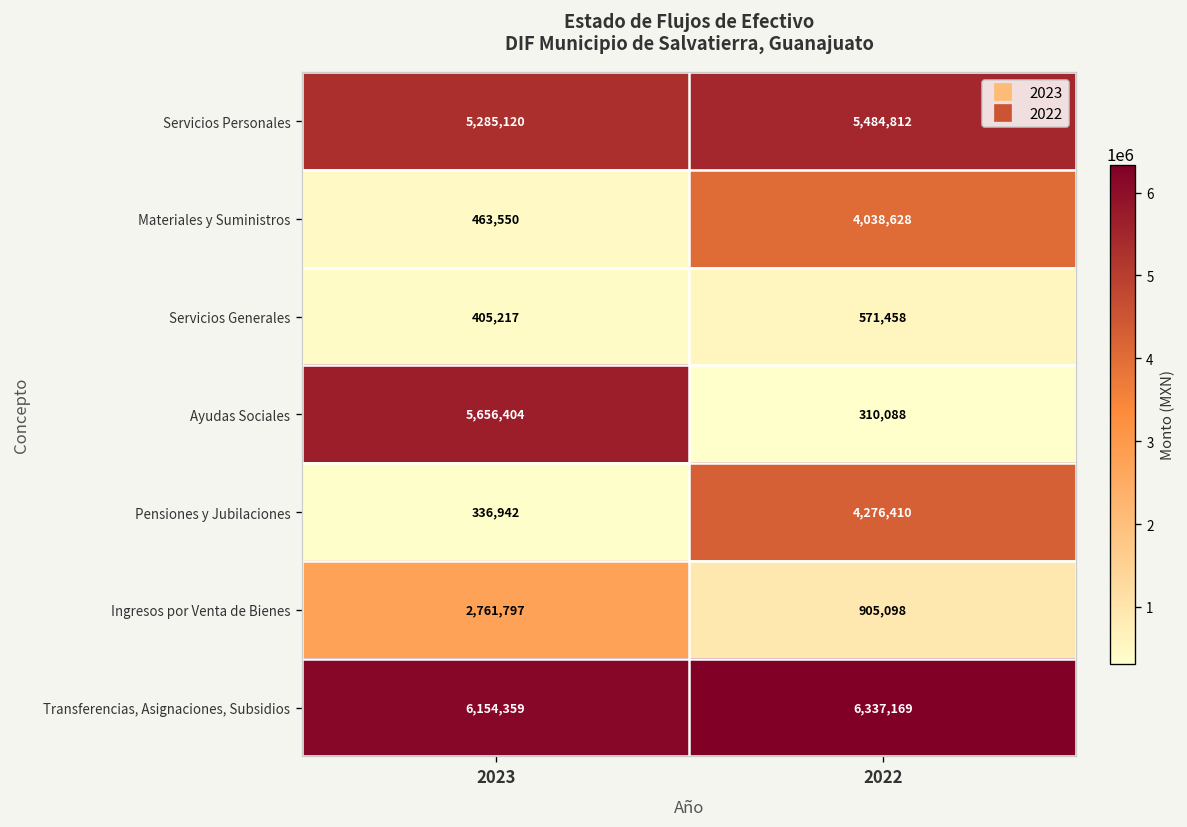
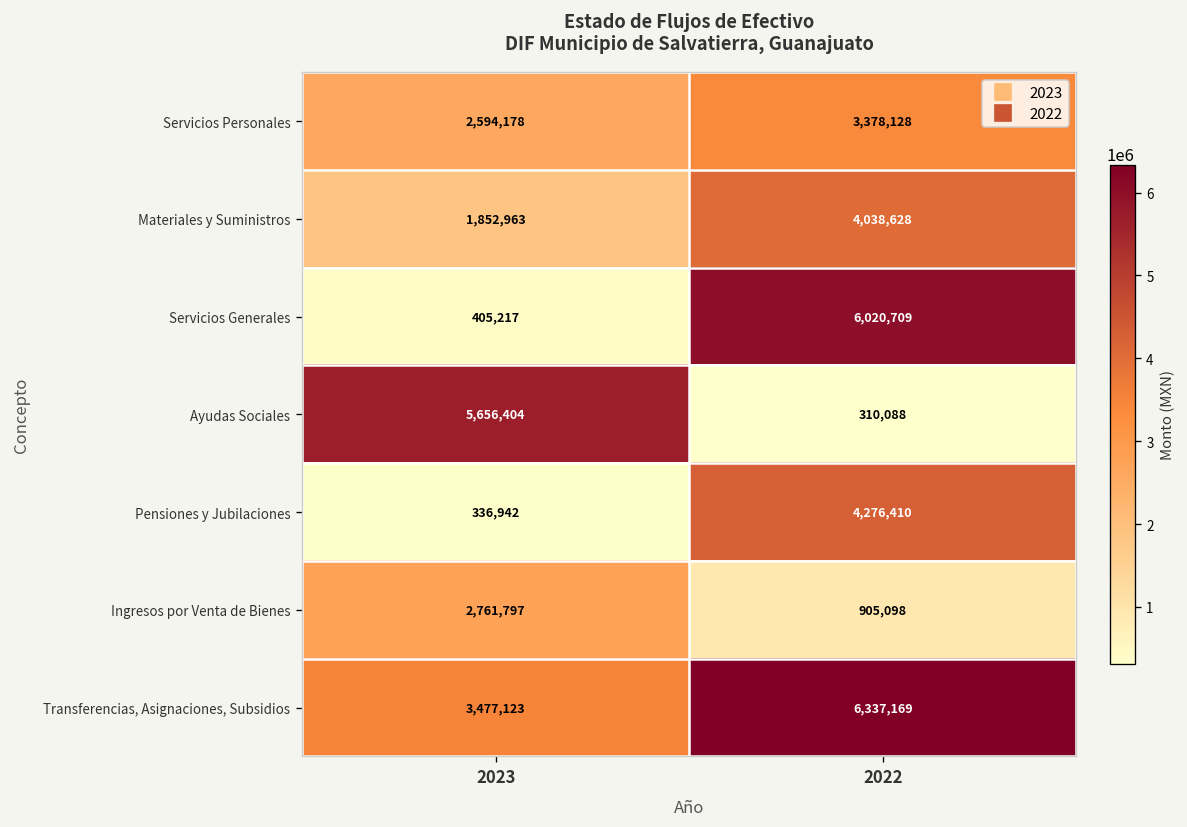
  {
    "Servicios Personales": {
-     "2023": "5,285,120",
-     "2022": "5,484,812"
+     "2023": "2,594,178",
+     "2022": "3,378,128"
    },
    "Materiales y Suministros": {
-     "2023": "463,550",
+     "2023": "1,852,963",
      "2022": "4,038,628"
    },
    "Servicios Generales": {
      "2023": "405,217",
-     "2022": "571,458"
+     "2022": "6,020,709"
    },
    "Ayudas Sociales": {
      "2023": "5,656,404",
      "2022": "310,088"
    },
    "Pensiones y Jubilaciones": {
      "2023": "336,942",
      "2022": "4,276,410"
    },
    "Ingresos por Venta de Bienes": {
      "2023": "2,761,797",
      "2022": "905,098"
    },
    "Transferencias, Asignaciones, Subsidios": {
-     "2023": "6,154,359",
+     "2023": "3,477,123",
      "2022": "6,337,169"
    }
  }
